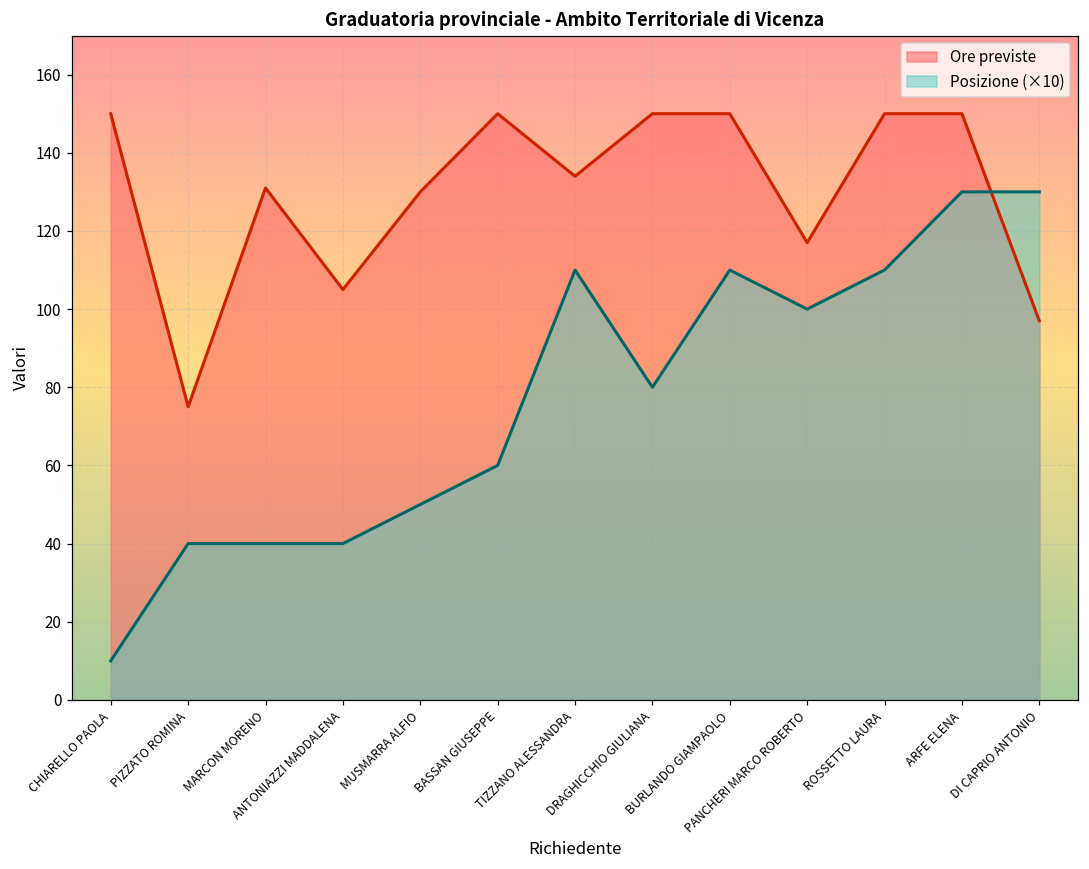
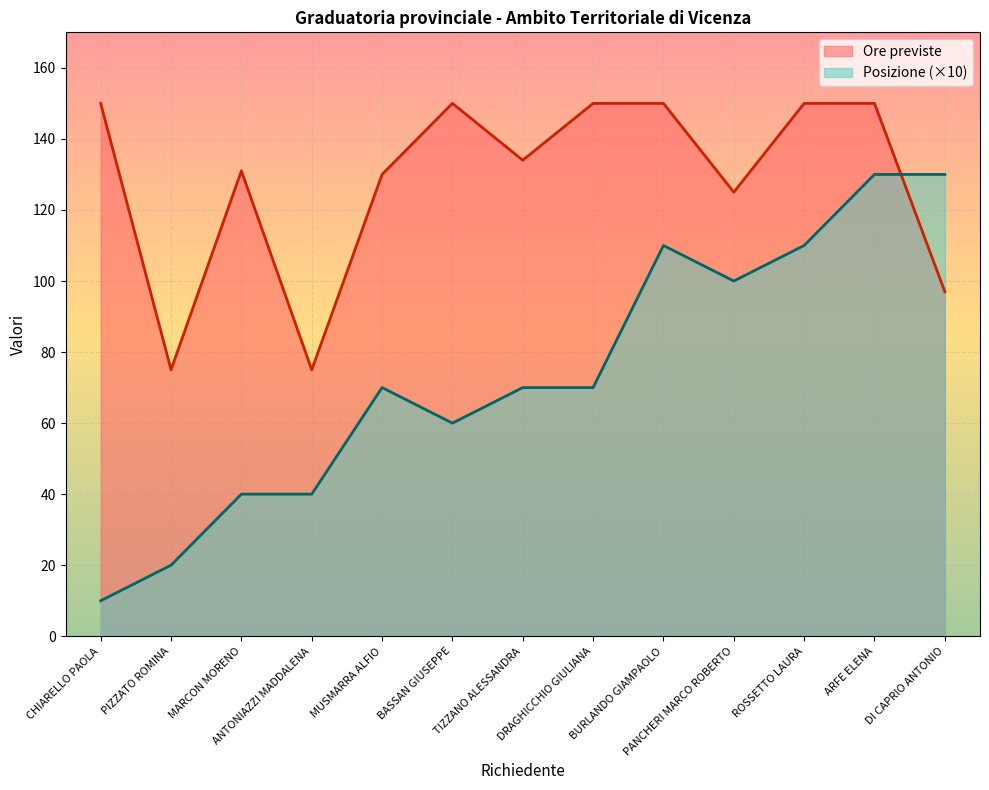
  {
    "Ore previste": {
      "CHIARELLO PAOLA": 150,
      "PIZZATO ROMINA": 75,
      "MARCON MORENO": 131,
-     "ANTONIAZZI MADDALENA": 105,
+     "ANTONIAZZI MADDALENA": 75,
      "MUSMARRA ALFIO": 130,
      "BASSAN GIUSEPPE": 150,
      "TIZZANO ALESSANDRA": 134,
      "DRAGHICCHIO GIULIANA": 150,
      "BURLANDO GIAMPAOLO": 150,
-     "PANCHERI MARCO ROBERTO": 117,
+     "PANCHERI MARCO ROBERTO": 125,
      "ROSSETTO LAURA": 150,
      "ARFE ELENA": 150,
      "DI CAPRIO ANTONIO": 97
    },
    "Posizione (×10)": {
      "CHIARELLO PAOLA": 10,
-     "PIZZATO ROMINA": 40,
+     "PIZZATO ROMINA": 20,
      "MARCON MORENO": 40,
      "ANTONIAZZI MADDALENA": 40,
-     "MUSMARRA ALFIO": 50,
+     "MUSMARRA ALFIO": 70,
      "BASSAN GIUSEPPE": 60,
-     "TIZZANO ALESSANDRA": 110,
-     "DRAGHICCHIO GIULIANA": 80,
+     "TIZZANO ALESSANDRA": 70,
+     "DRAGHICCHIO GIULIANA": 70,
      "BURLANDO GIAMPAOLO": 110,
      "PANCHERI MARCO ROBERTO": 100,
      "ROSSETTO LAURA": 110,
      "ARFE ELENA": 130,
      "DI CAPRIO ANTONIO": 130
    }
  }
